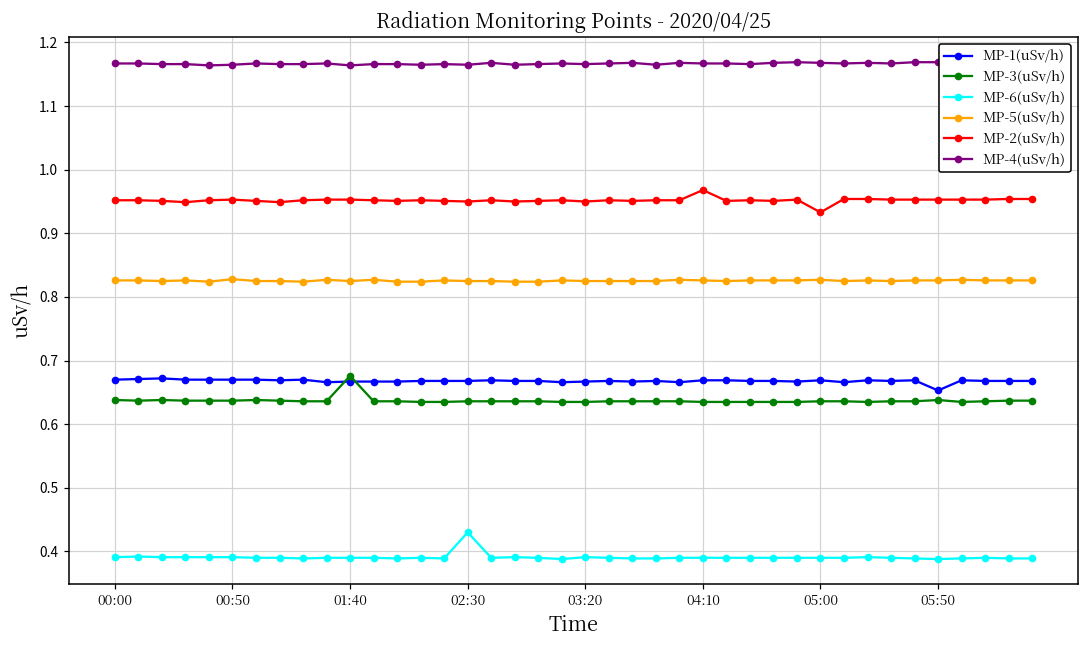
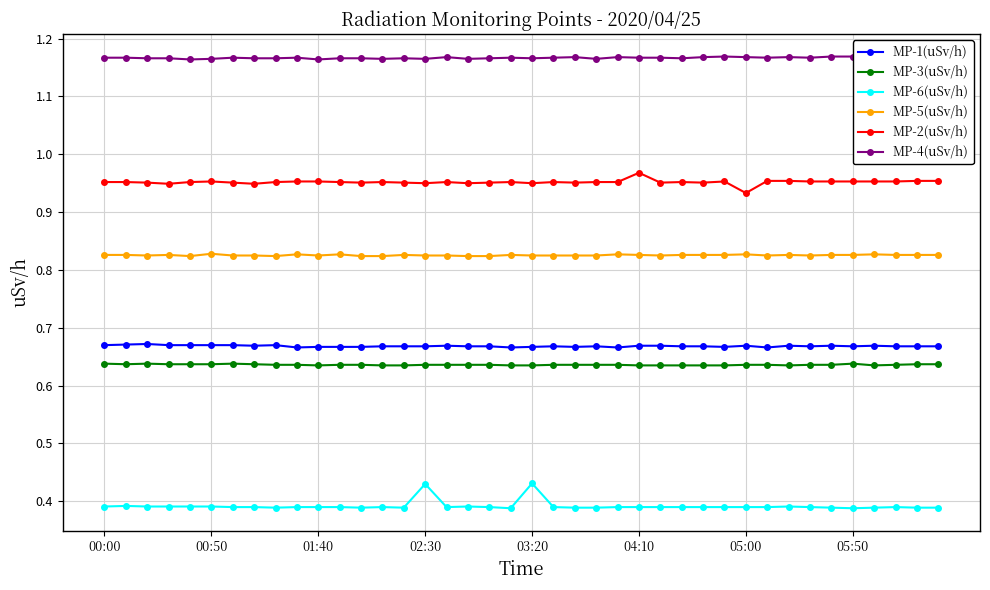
  {
    "MP-1(uSv/h)": {
      "00:00": 0.67,
      "00:50": 0.67,
      "01:40": 0.67,
      "02:30": 0.67,
      "03:20": 0.67,
      "04:10": 0.67,
      "05:00": 0.67,
-     "05:50": 0.65
+     "05:50": 0.67
    },
    "MP-3(uSv/h)": {
      "00:00": 0.64,
      "00:50": 0.64,
-     "01:40": 0.68,
+     "01:40": 0.64,
      "02:30": 0.64,
      "03:20": 0.64,
      "04:10": 0.64,
      "05:00": 0.64,
      "05:50": 0.64
    },
    "MP-6(uSv/h)": {
      "00:00": 0.39,
      "00:50": 0.39,
      "01:40": 0.39,
      "02:30": 0.43,
-     "03:20": 0.39,
+     "03:20": 0.43,
      "04:10": 0.39,
      "05:00": 0.39,
      "05:50": 0.39
    },
    "MP-5(uSv/h)": {
      "00:00": 0.83,
      "00:50": 0.83,
      "01:40": 0.83,
      "02:30": 0.83,
      "03:20": 0.83,
      "04:10": 0.83,
      "05:00": 0.83,
      "05:50": 0.83
    },
    "MP-2(uSv/h)": {
      "00:00": 0.95,
      "00:50": 0.95,
      "01:40": 0.95,
      "02:30": 0.95,
      "03:20": 0.95,
      "04:10": 0.97,
      "05:00": 0.93,
      "05:50": 0.95
    },
    "MP-4(uSv/h)": {
      "00:00": 1.17,
      "00:50": 1.17,
      "01:40": 1.16,
      "02:30": 1.17,
      "03:20": 1.17,
      "04:10": 1.17,
      "05:00": 1.17,
      "05:50": 1.17
    }
  }
